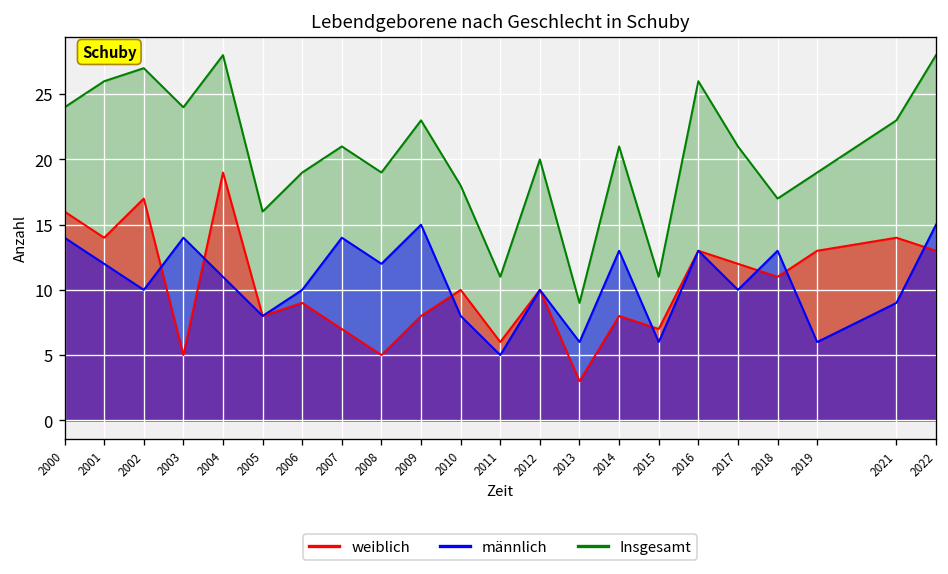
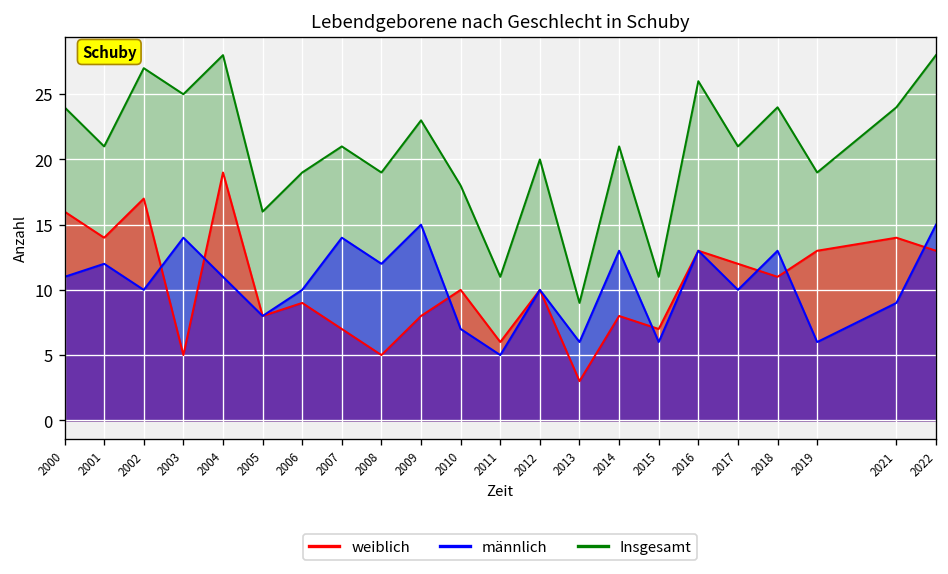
  {
    "Insgesamt": {
      "2000": 24,
-     "2001": 26,
+     "2001": 21,
      "2002": 27,
-     "2003": 24,
+     "2003": 25,
      "2004": 28,
      "2005": 16,
      "2006": 19,
      "2007": 21,
      "2008": 19,
      "2009": 23,
      "2010": 18,
      "2011": 11,
      "2012": 20,
      "2013": 9,
      "2014": 21,
      "2015": 11,
      "2016": 26,
      "2017": 21,
-     "2018": 17,
+     "2018": 24,
      "2019": 19,
-     "2021": 23,
+     "2021": 24,
      "2022": 28
    },
    "weiblich": {
      "2000": 16,
      "2001": 14,
      "2002": 17,
      "2003": 5,
      "2004": 19,
      "2006": 9,
      "2007": 7,
      "2008": 5,
      "2009": 8,
      "2010": 10,
      "2011": 6,
      "2013": 3,
      "2014": 8,
      "2015": 7,
      "2017": 12,
      "2018": 11,
      "2019": 13,
      "2021": 14,
      "2022": 13
    },
    "männlich": {
-     "2000": 14,
+     "2000": 11,
      "2001": 12,
      "2002": 10,
      "2003": 14,
      "2004": 11,
      "2006": 10,
      "2007": 14,
      "2008": 12,
      "2009": 15,
-     "2010": 8,
+     "2010": 7,
      "2011": 5,
      "2013": 6,
      "2014": 13,
      "2015": 6,
      "2017": 10,
      "2018": 13,
      "2019": 6,
      "2021": 9,
      "2022": 15
    }
  }
